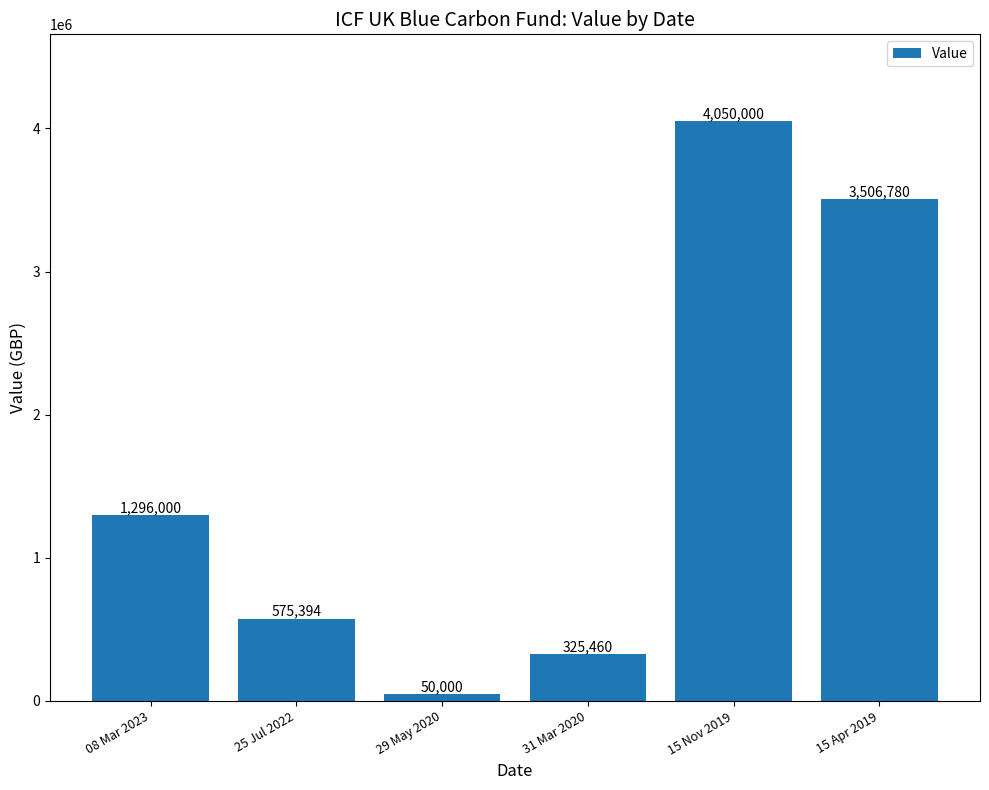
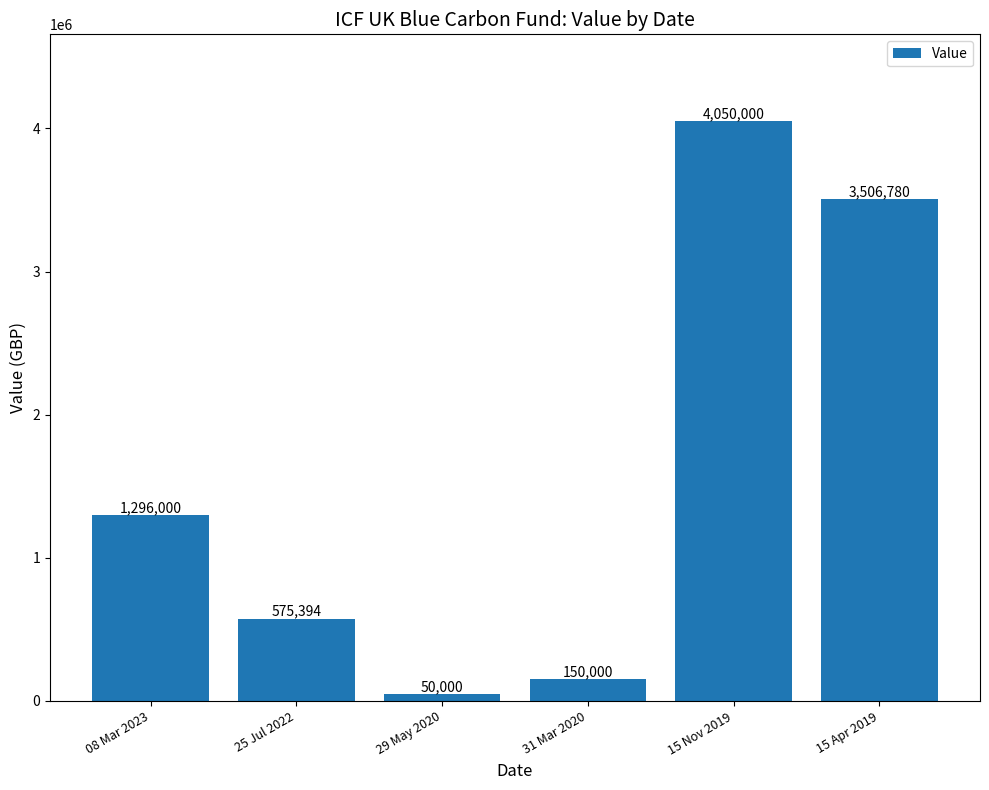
  {
    "08 Mar 2023": "1,296,000",
    "25 Jul 2022": "575,394",
    "29 May 2020": "50,000",
-   "31 Mar 2020": "325,460",
+   "31 Mar 2020": "150,000",
    "15 Nov 2019": "4,050,000",
    "15 Apr 2019": "3,506,780"
  }
